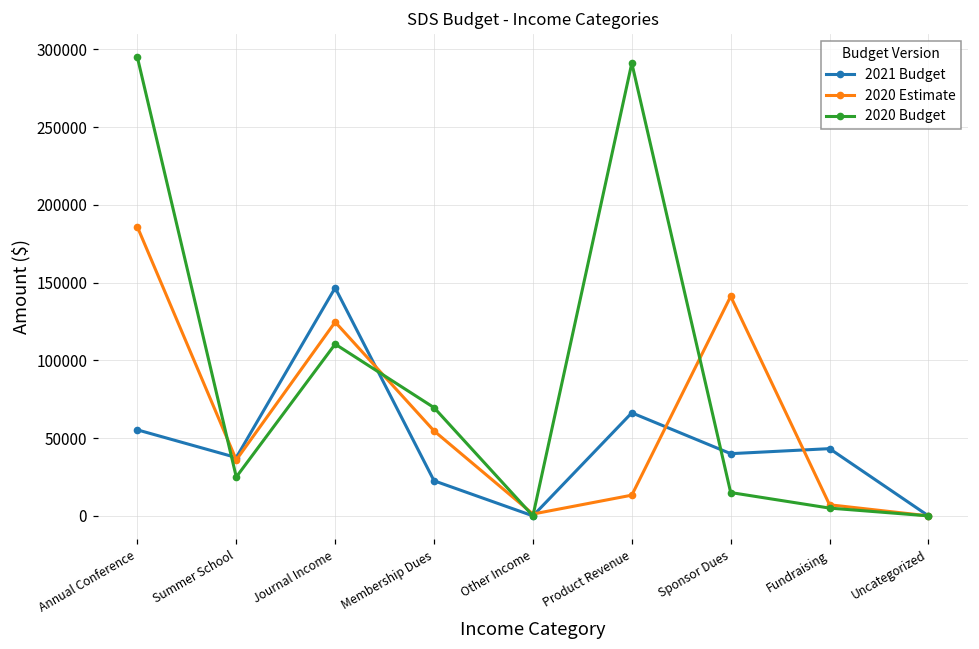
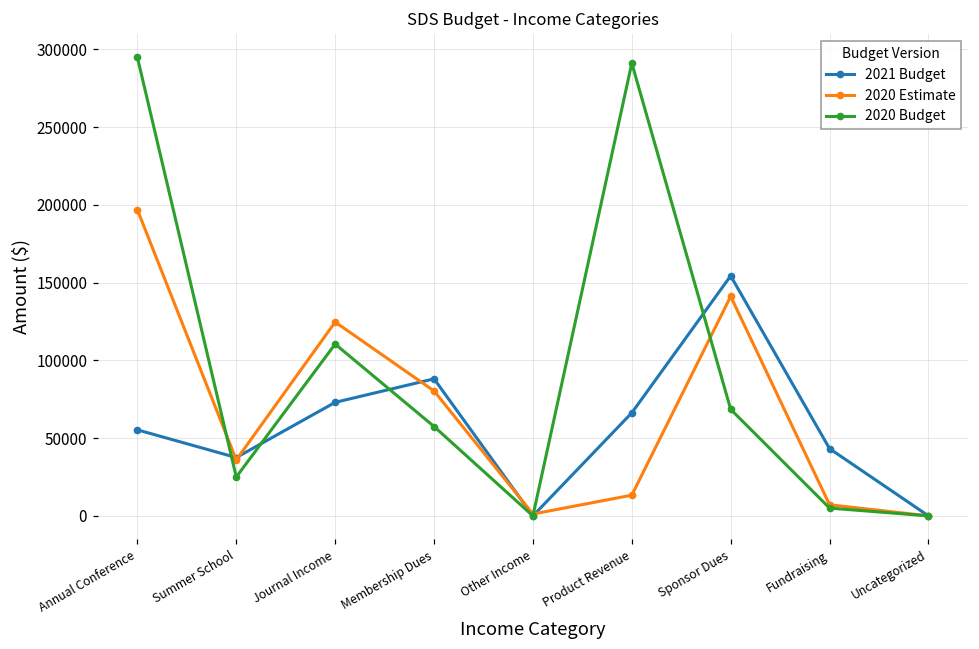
  {
    "2021 Budget": {
      "Annual Conference": 55000,
-     "Journal Income": 147000,
-     "Membership Dues": 23000,
+     "Journal Income": 73000,
+     "Membership Dues": 88000,
      "Product Revenue": 66000,
-     "Sponsor Dues": 40000,
+     "Sponsor Dues": 154000,
      "Fundraising": 43000
    },
    "2020 Estimate": {
-     "Annual Conference": 186000,
+     "Annual Conference": 197000,
      "Journal Income": 125000,
-     "Membership Dues": 55000,
+     "Membership Dues": 80000,
      "Product Revenue": 13000,
      "Sponsor Dues": 141000,
      "Fundraising": 7000
    },
    "2020 Budget": {
      "Annual Conference": 295000,
      "Summer School": 25000,
      "Journal Income": 110000,
-     "Membership Dues": 70000,
+     "Membership Dues": 57000,
      "Product Revenue": 291000,
-     "Sponsor Dues": 15000,
+     "Sponsor Dues": 68000,
      "Fundraising": 5000
    }
  }
